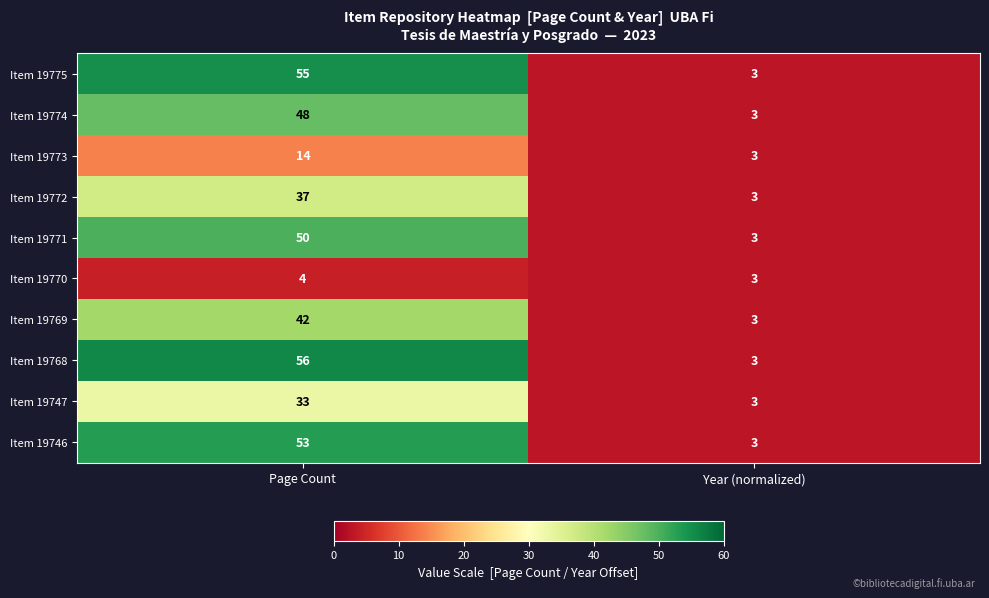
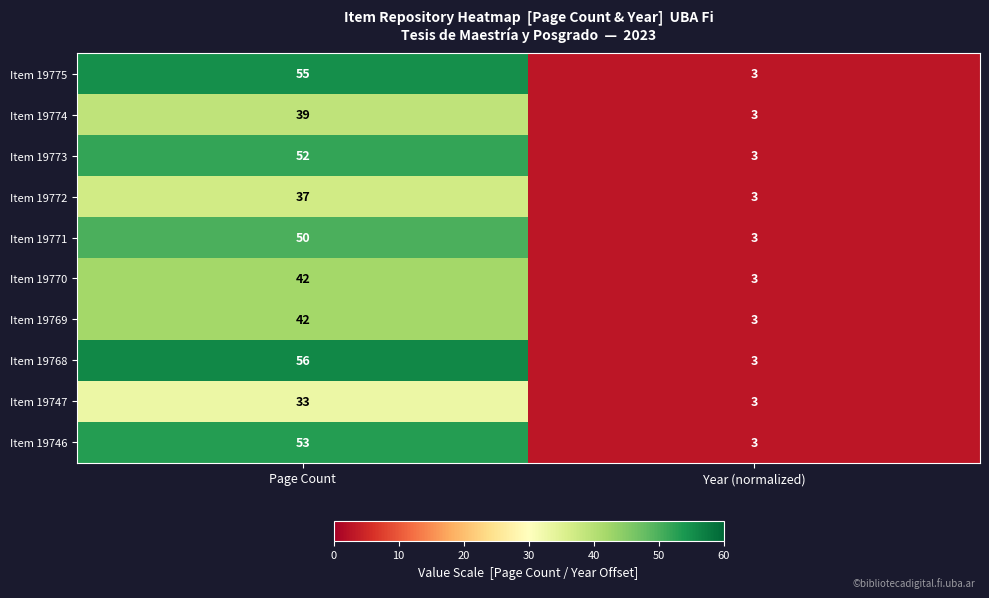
  {
    "Item 19775": {
      "Page Count": 55,
      "Year (normalized)": 3
    },
    "Item 19774": {
-     "Page Count": 48,
+     "Page Count": 39,
      "Year (normalized)": 3
    },
    "Item 19773": {
-     "Page Count": 14,
+     "Page Count": 52,
      "Year (normalized)": 3
    },
    "Item 19772": {
      "Page Count": 37,
      "Year (normalized)": 3
    },
    "Item 19771": {
      "Page Count": 50,
      "Year (normalized)": 3
    },
    "Item 19770": {
-     "Page Count": 4,
+     "Page Count": 42,
      "Year (normalized)": 3
    },
    "Item 19769": {
      "Page Count": 42,
      "Year (normalized)": 3
    },
    "Item 19768": {
      "Page Count": 56,
      "Year (normalized)": 3
    },
    "Item 19747": {
      "Page Count": 33,
      "Year (normalized)": 3
    },
    "Item 19746": {
      "Page Count": 53,
      "Year (normalized)": 3
    }
  }
